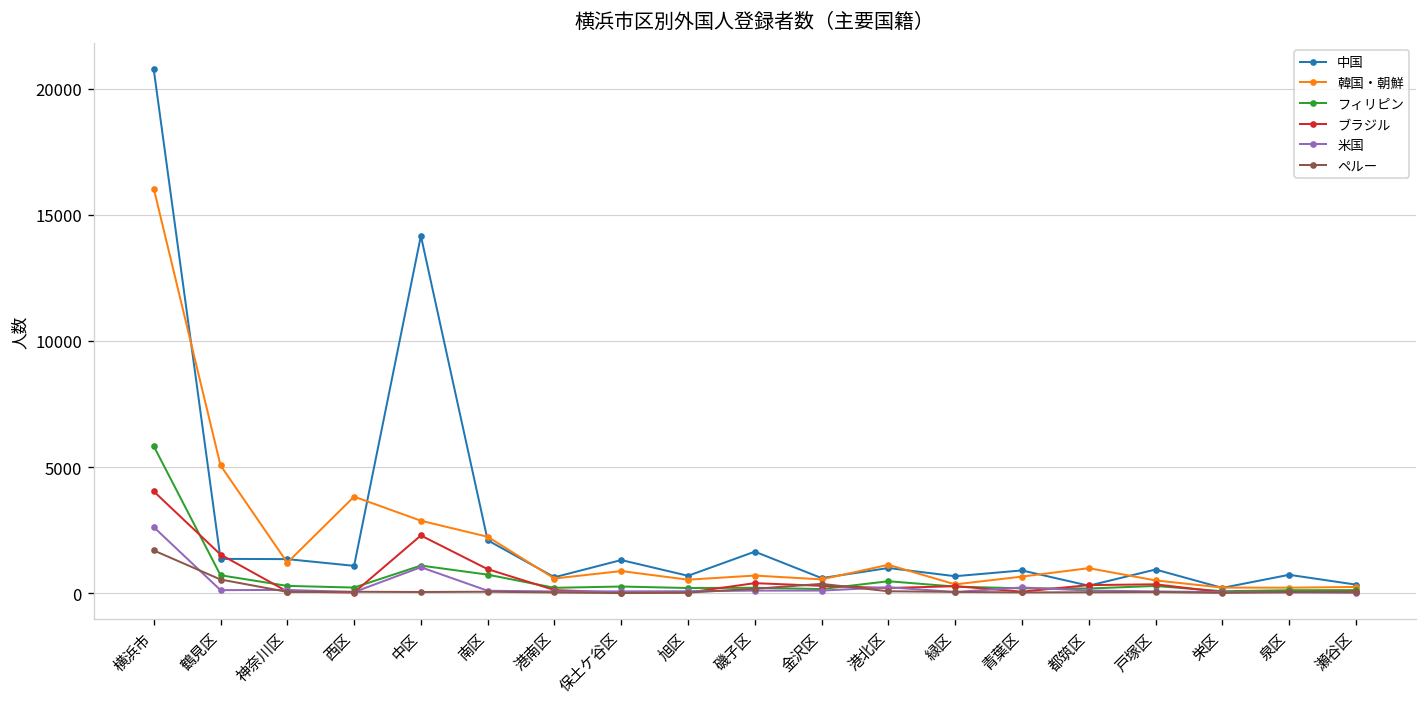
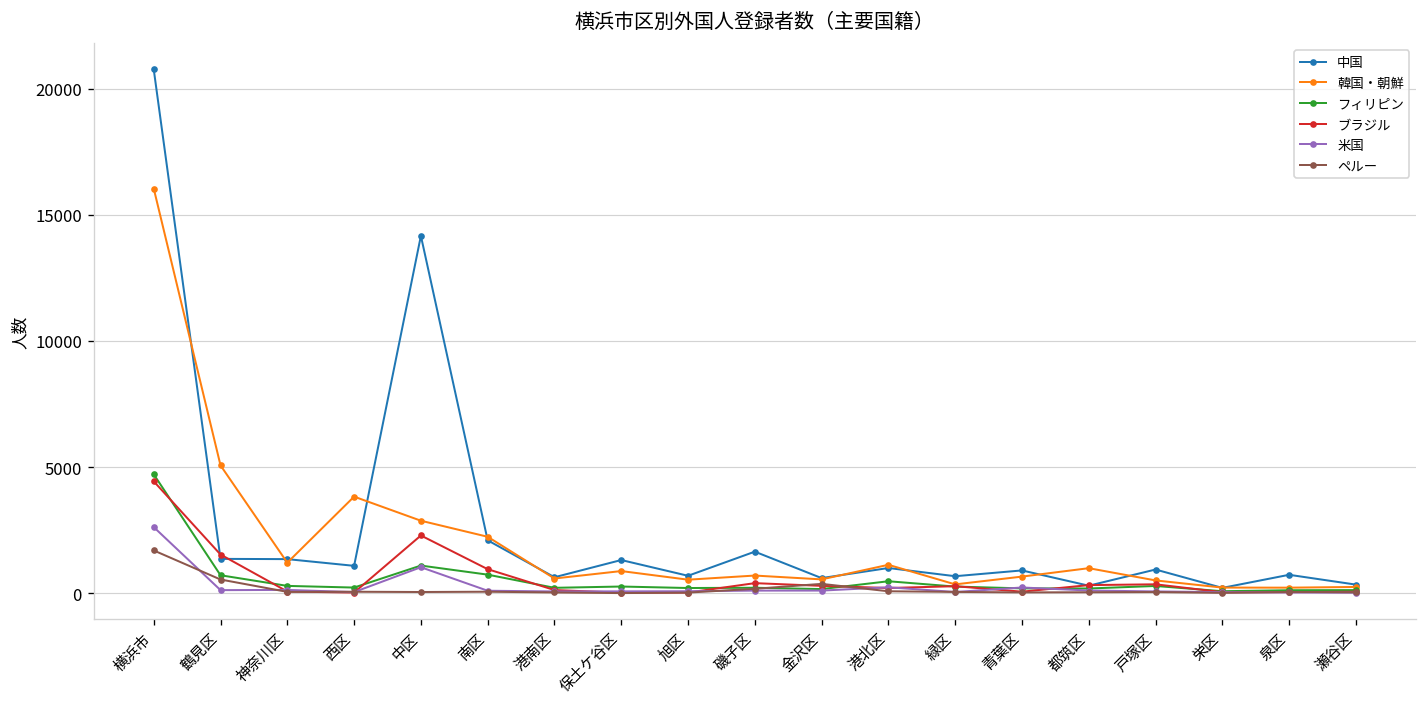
  {
    "中国": {
      "横浜市": 20800,
      "鶴見区": 1400,
      "神奈川区": 1400,
      "西区": 1100,
      "中区": 14200,
      "南区": 2100,
      "保土ケ谷区": 1300,
      "旭区": 700,
      "磯子区": 1600,
      "港北区": 1000,
      "緑区": 700,
      "青葉区": 900,
      "戸塚区": 900,
      "泉区": 700
    },
    "韓国・朝鮮": {
      "横浜市": 16000,
      "鶴見区": 5100,
      "神奈川区": 1200,
      "西区": 3800,
      "中区": 2900,
      "南区": 2200,
      "保土ケ谷区": 900,
      "旭区": 500,
      "磯子区": 700,
      "港北区": 1100,
      "青葉区": 700,
      "都筑区": 1000,
      "戸塚区": 500
    },
    "フィリピン": {
-     "横浜市": 5800,
+     "横浜市": 4700,
      "鶴見区": 700,
      "神奈川区": 300,
      "西区": 200,
      "南区": 700,
      "保土ケ谷区": 300,
      "旭区": 200,
      "港北区": 500
    },
    "ブラジル": {
-     "横浜市": 4000,
+     "横浜市": 4400,
      "鶴見区": 1500,
      "中区": 2300,
      "南区": 1000,
      "磯子区": 400
    },
    "米国": {
      "横浜市": 2600,
      "鶴見区": 100
    },
    "ペルー": {
      "横浜市": 1700,
      "鶴見区": 500,
      "中区": 0,
      "港北区": 100
    }
  }
